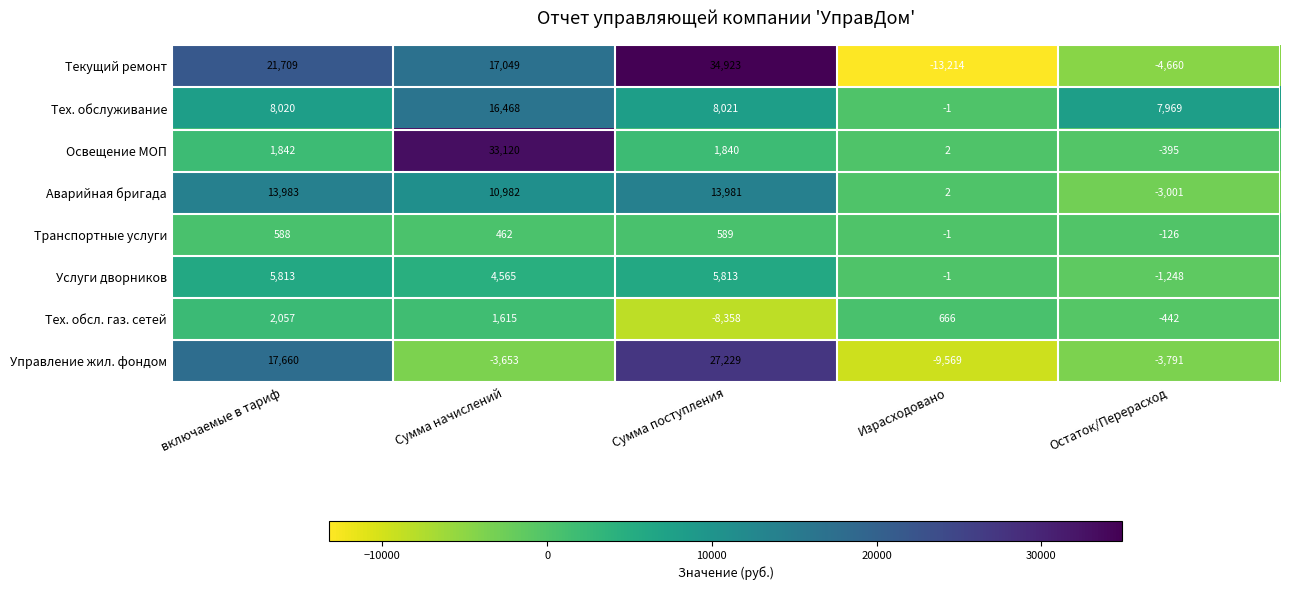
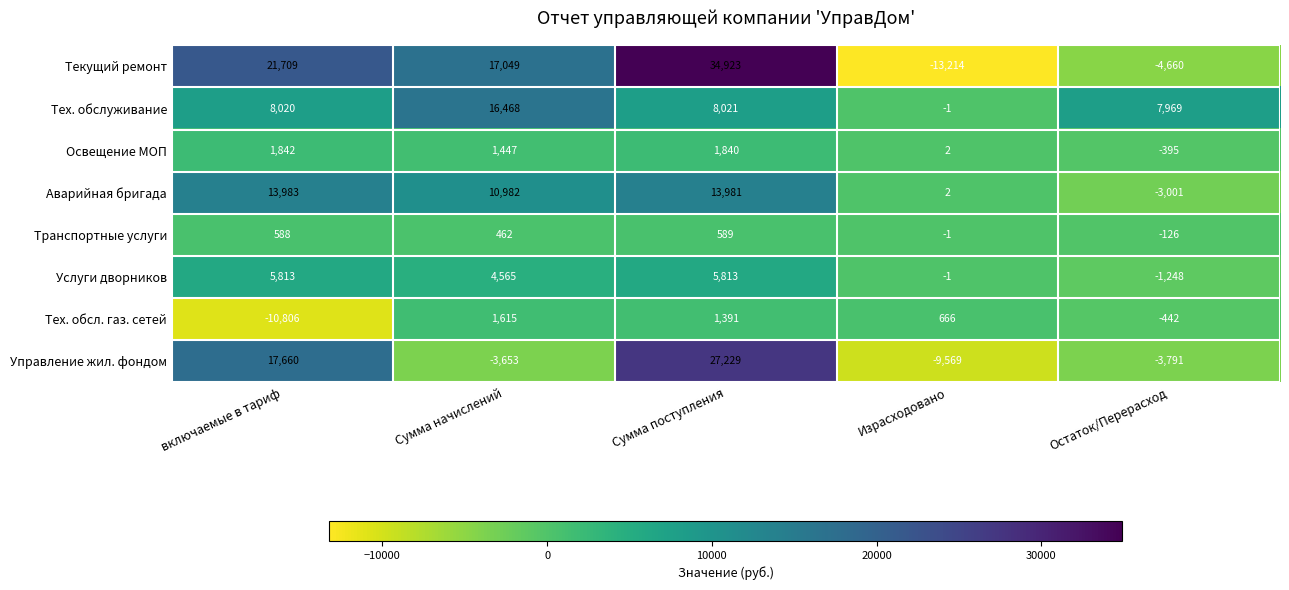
  {
    "Текущий ремонт": {
      "включаемые в тариф": "21,709",
      "Сумма начислений": "17,049",
      "Сумма поступления": "34,923",
      "Израсходовано": "-13,214",
      "Остаток/Перерасход": "-4,660"
    },
    "Тех. обслуживание": {
      "включаемые в тариф": "8,020",
      "Сумма начислений": "16,468",
      "Сумма поступления": "8,021",
      "Израсходовано": "-1",
      "Остаток/Перерасход": "7,969"
    },
    "Освещение МОП": {
      "включаемые в тариф": "1,842",
-     "Сумма начислений": "33,120",
+     "Сумма начислений": "1,447",
      "Сумма поступления": "1,840",
      "Израсходовано": "2",
      "Остаток/Перерасход": "-395"
    },
    "Аварийная бригада": {
      "включаемые в тариф": "13,983",
      "Сумма начислений": "10,982",
      "Сумма поступления": "13,981",
      "Израсходовано": "2",
      "Остаток/Перерасход": "-3,001"
    },
    "Транспортные услуги": {
      "включаемые в тариф": "588",
      "Сумма начислений": "462",
      "Сумма поступления": "589",
      "Израсходовано": "-1",
      "Остаток/Перерасход": "-126"
    },
    "Услуги дворников": {
      "включаемые в тариф": "5,813",
      "Сумма начислений": "4,565",
      "Сумма поступления": "5,813",
      "Израсходовано": "-1",
      "Остаток/Перерасход": "-1,248"
    },
    "Тех. обсл. газ. сетей": {
-     "включаемые в тариф": "2,057",
+     "включаемые в тариф": "-10,806",
      "Сумма начислений": "1,615",
-     "Сумма поступления": "-8,358",
+     "Сумма поступления": "1,391",
      "Израсходовано": "666",
      "Остаток/Перерасход": "-442"
    },
    "Управление жил. фондом": {
      "включаемые в тариф": "17,660",
      "Сумма начислений": "-3,653",
      "Сумма поступления": "27,229",
      "Израсходовано": "-9,569",
      "Остаток/Перерасход": "-3,791"
    }
  }
